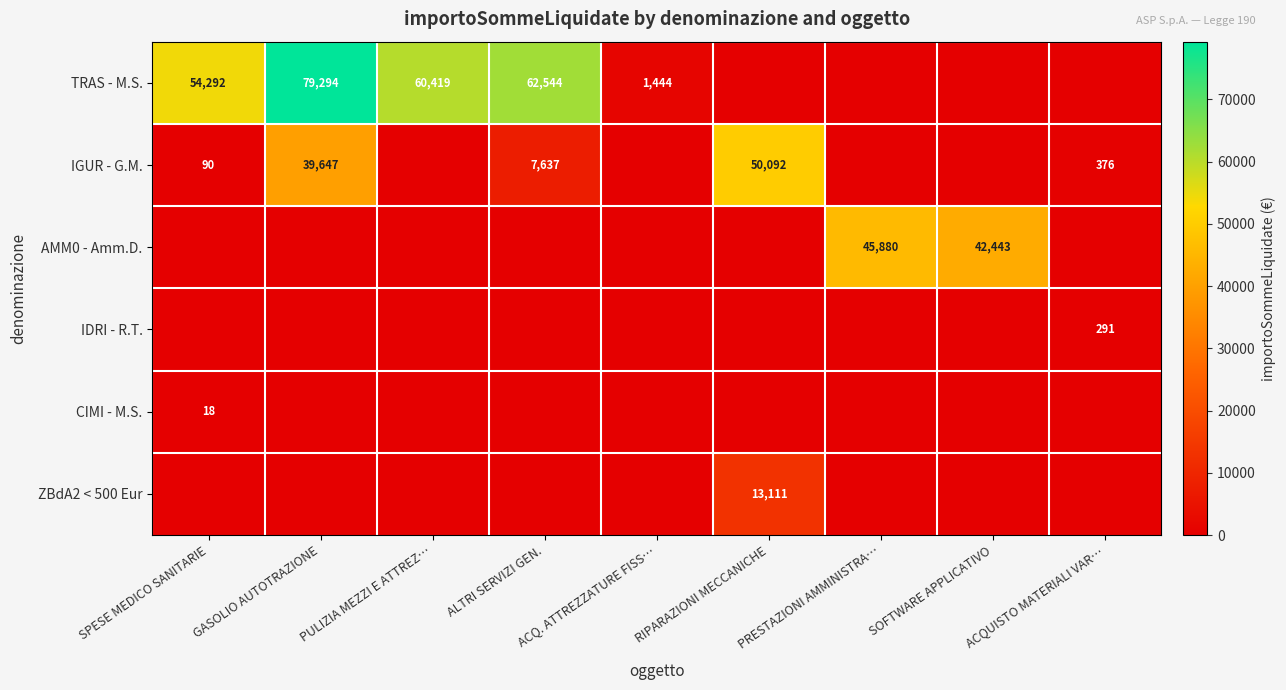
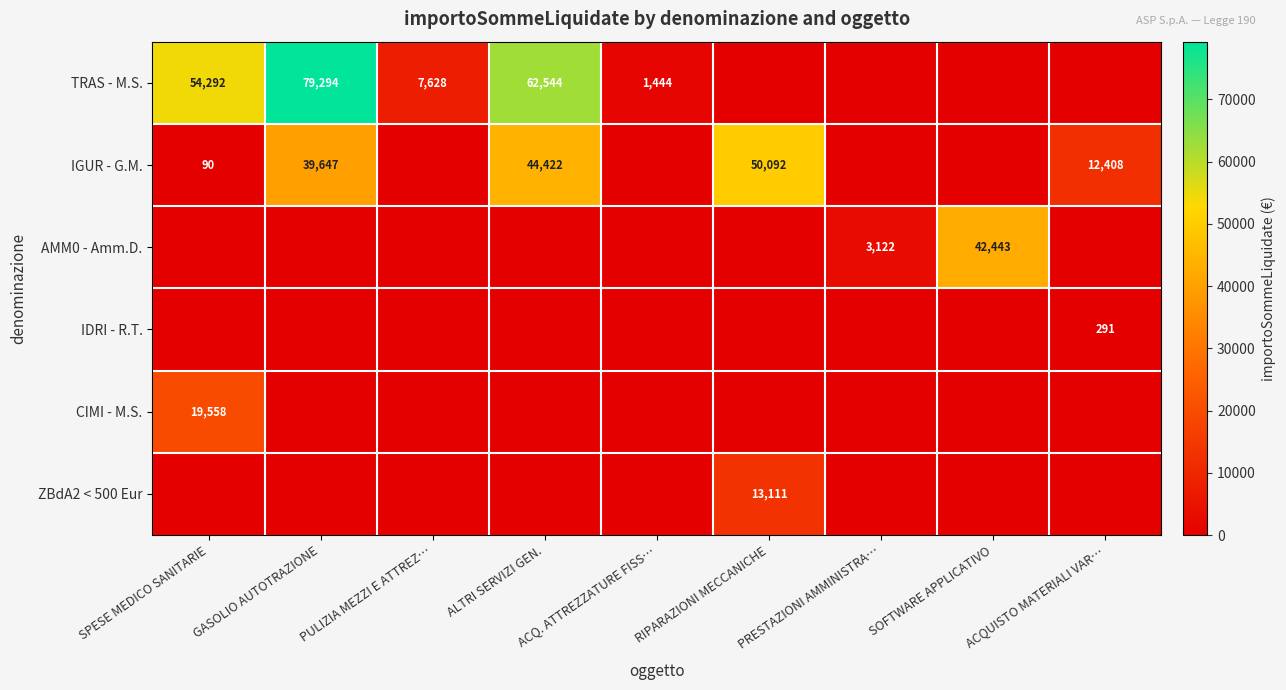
  {
    "TRAS - M.S.": {
      "SPESE MEDICO SANITARIE": "54,292",
      "GASOLIO AUTOTRAZIONE": "79,294",
-     "PULIZIA MEZZI E ATTREZ…": "60,419",
+     "PULIZIA MEZZI E ATTREZ…": "7,628",
      "ALTRI SERVIZI GEN.": "62,544",
      "ACQ. ATTREZZATURE FISS…": "1,444"
    },
    "IGUR - G.M.": {
      "SPESE MEDICO SANITARIE": "90",
      "GASOLIO AUTOTRAZIONE": "39,647",
-     "ALTRI SERVIZI GEN.": "7,637",
+     "ALTRI SERVIZI GEN.": "44,422",
      "RIPARAZIONI MECCANICHE": "50,092",
-     "ACQUISTO MATERIALI VAR…": "376"
+     "ACQUISTO MATERIALI VAR…": "12,408"
    },
    "AMM0 - Amm.D.": {
-     "PRESTAZIONI AMMINISTRA…": "45,880",
+     "PRESTAZIONI AMMINISTRA…": "3,122",
      "SOFTWARE APPLICATIVO": "42,443"
    },
    "IDRI - R.T.": {
      "ACQUISTO MATERIALI VAR…": "291"
    },
    "CIMI - M.S.": {
-     "SPESE MEDICO SANITARIE": "18"
+     "SPESE MEDICO SANITARIE": "19,558"
    },
    "ZBdA2 < 500 Eur": {
      "RIPARAZIONI MECCANICHE": "13,111"
    }
  }
